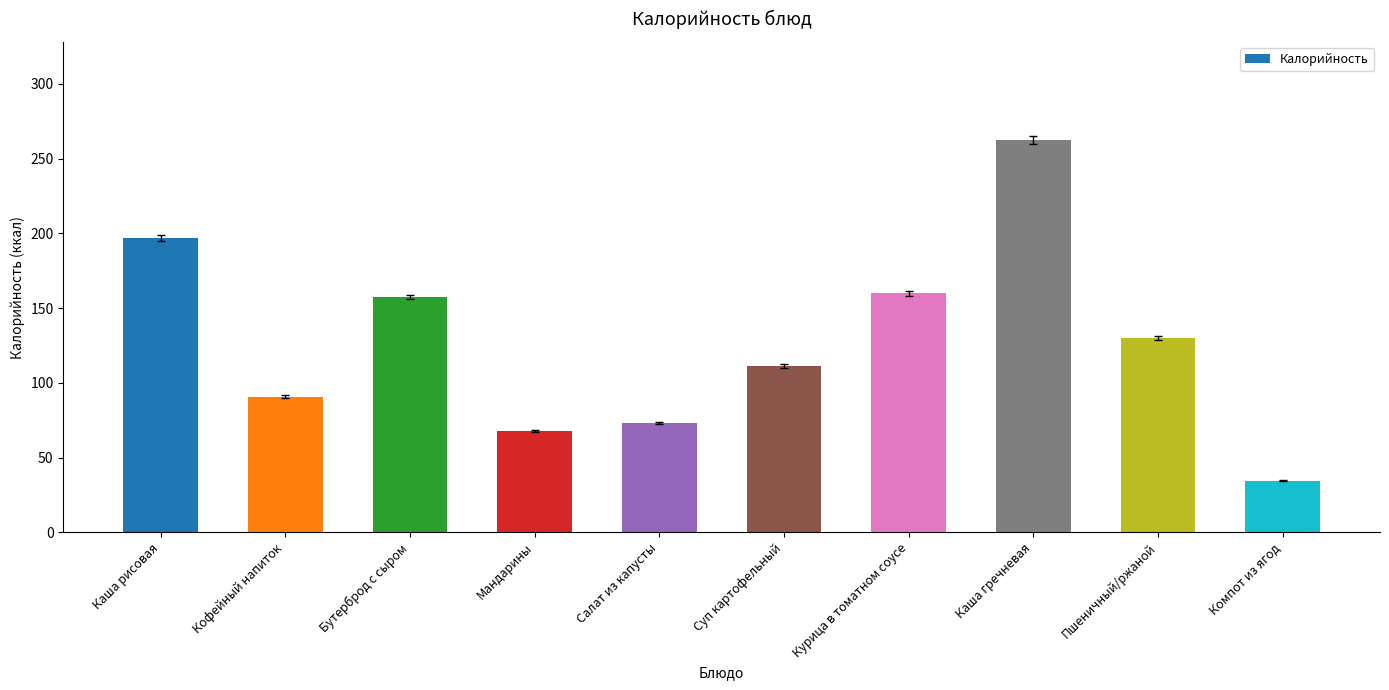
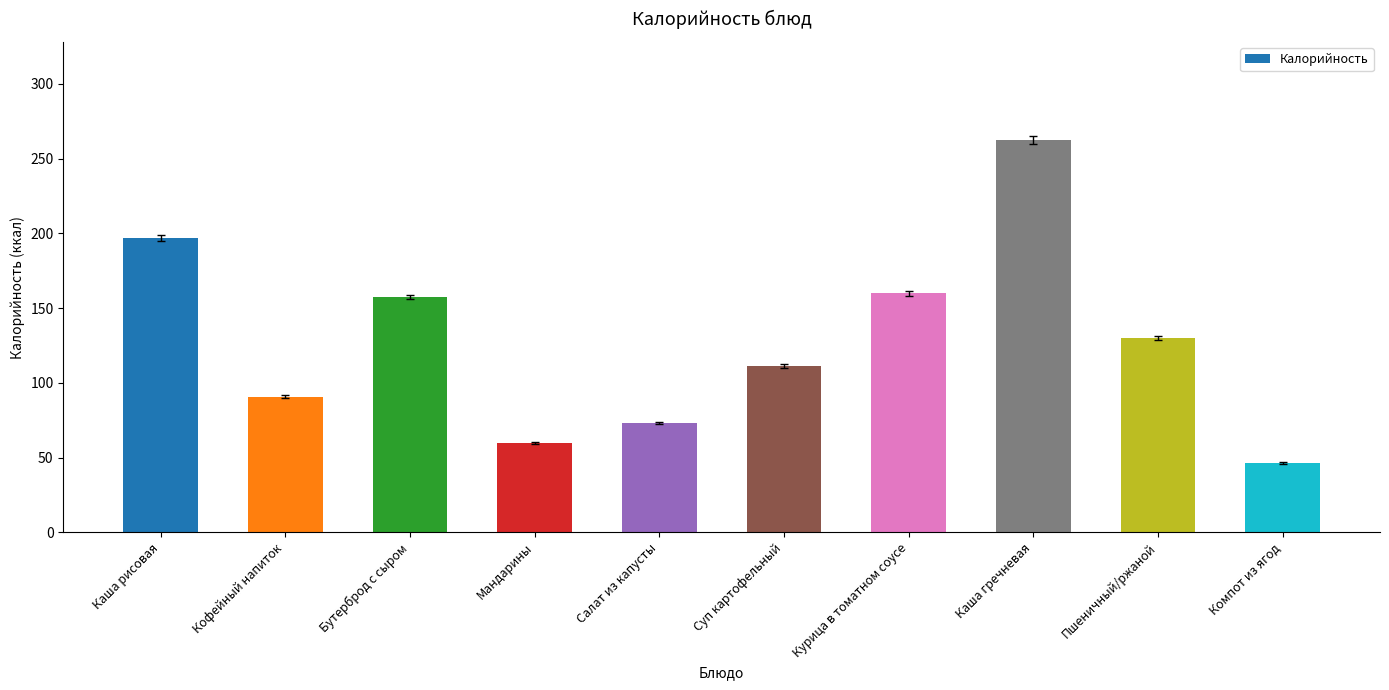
  {
    "Калорийность": {
      "Каша рисовая": 197,
      "Кофейный напиток": 91,
      "Бутерброд с сыром": 158,
-     "Мандарины": 68,
+     "Мандарины": 60,
      "Салат из капусты": 73,
      "Суп картофельный": 111,
      "Курица в томатном соусе": 160,
      "Каша гречневая": 263,
      "Пшеничный/ржаной": 130,
-     "Компот из ягод": 34
+     "Компот из ягод": 46
    }
  }
